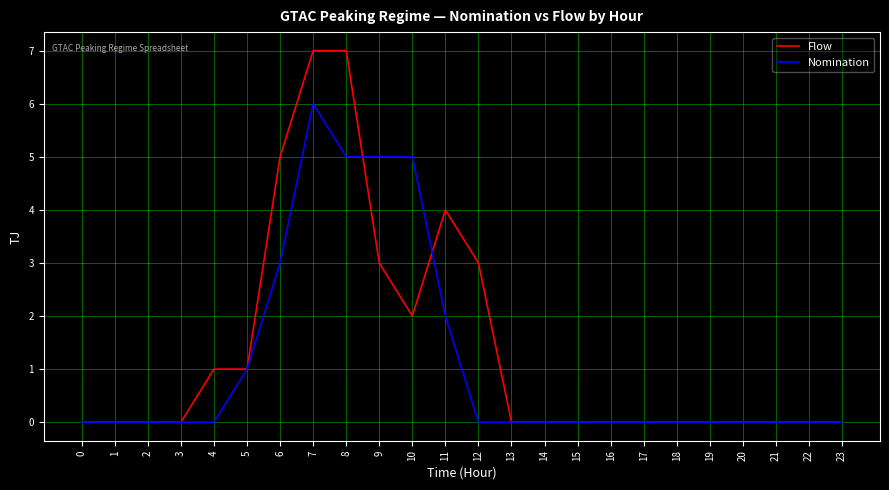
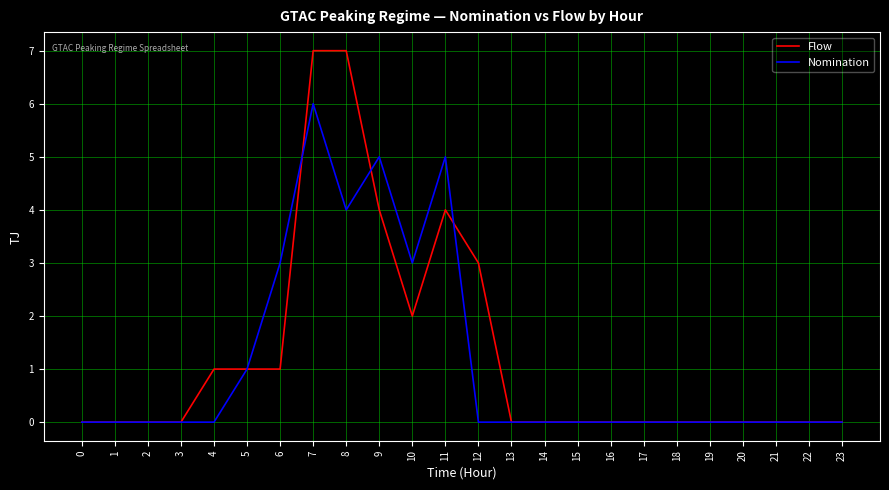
  {
    "Flow": {
      "4": 1,
-     "6": 5,
+     "6": 1,
      "7": 7,
      "8": 7,
-     "9": 3,
+     "9": 4,
      "10": 2,
      "11": 4,
      "12": 3
    },
    "Nomination": {
      "4": 0,
      "6": 3,
      "7": 6,
-     "8": 5,
+     "8": 4,
      "9": 5,
-     "10": 5,
-     "11": 2,
+     "10": 3,
+     "11": 5,
      "12": 0
    }
  }
